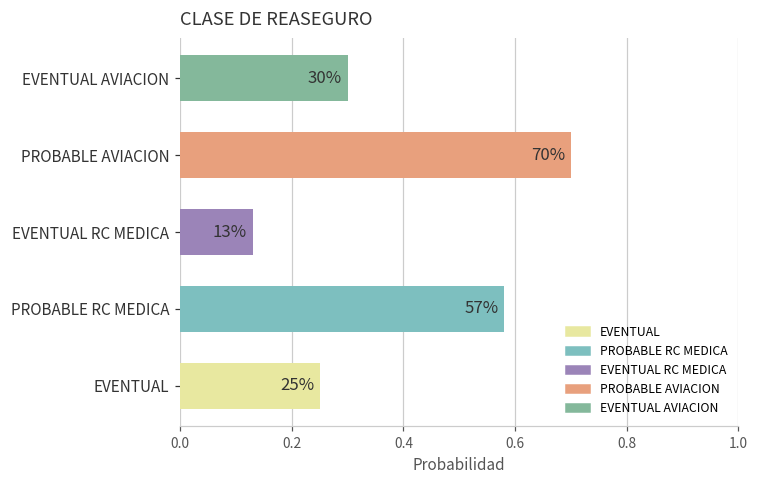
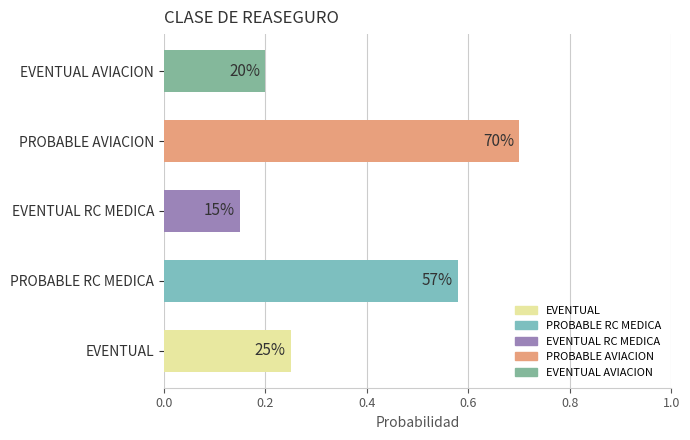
  {
-   "EVENTUAL AVIACION": "30%",
+   "EVENTUAL AVIACION": "20%",
    "PROBABLE AVIACION": "70%",
-   "EVENTUAL RC MEDICA": "13%",
+   "EVENTUAL RC MEDICA": "15%",
    "EVENTUAL": "25%"
  }
